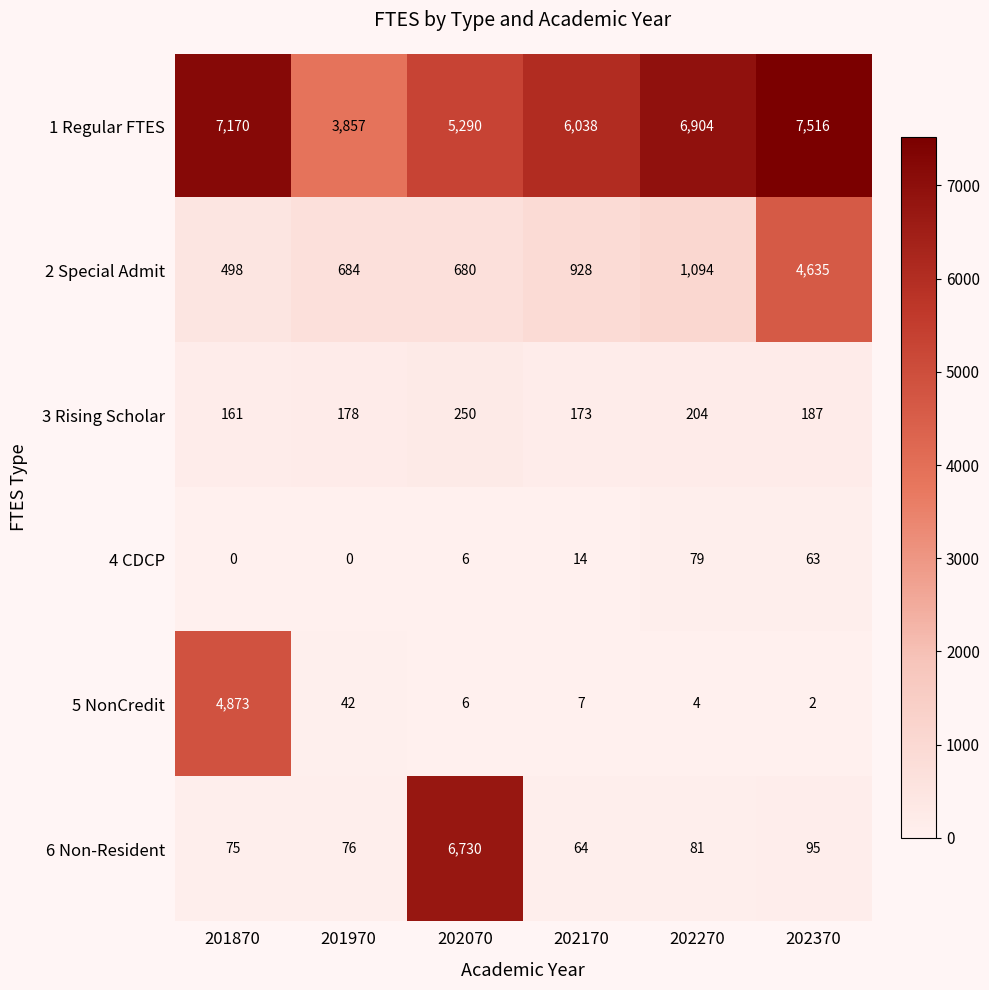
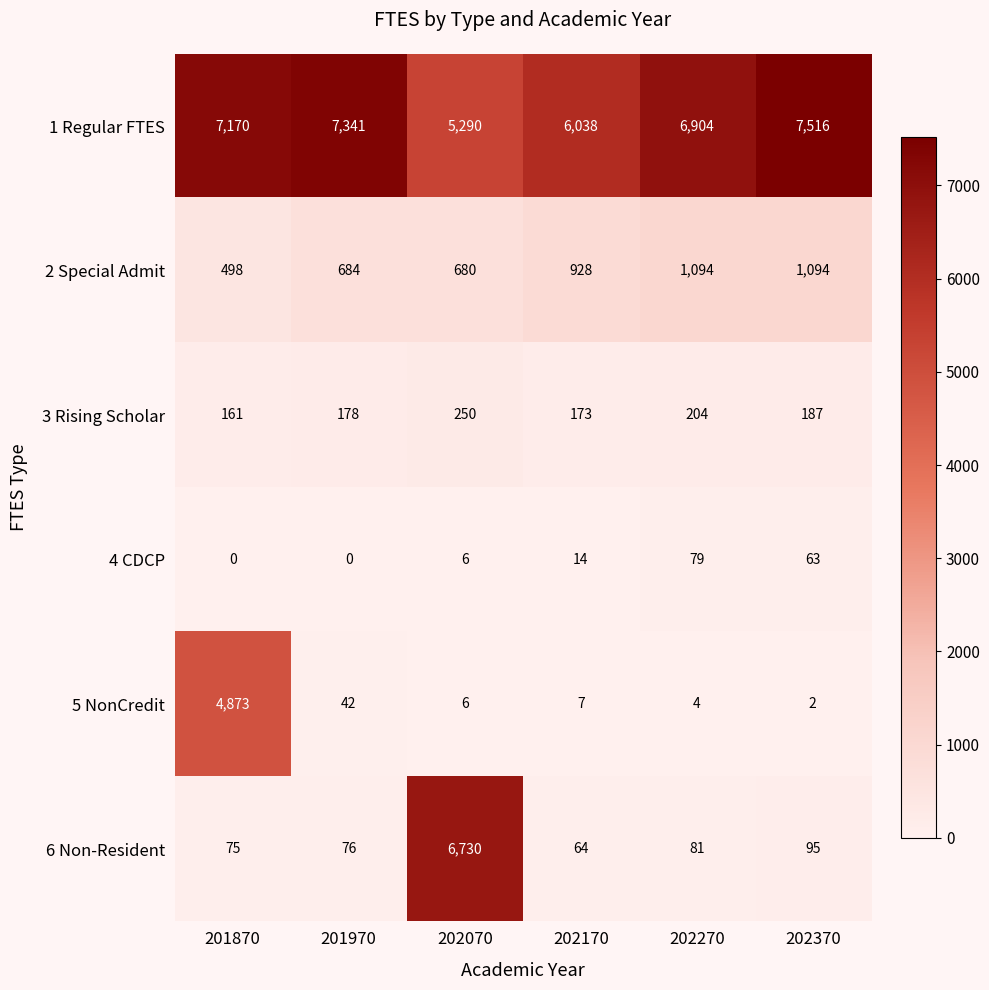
  {
    "1 Regular FTES": {
      "201870": "7,170",
-     "201970": "3,857",
+     "201970": "7,341",
      "202070": "5,290",
      "202170": "6,038",
      "202270": "6,904",
      "202370": "7,516"
    },
    "2 Special Admit": {
      "201870": "498",
      "201970": "684",
      "202070": "680",
      "202170": "928",
      "202270": "1,094",
-     "202370": "4,635"
+     "202370": "1,094"
    },
    "3 Rising Scholar": {
      "201870": "161",
      "201970": "178",
      "202070": "250",
      "202170": "173",
      "202270": "204",
      "202370": "187"
    },
    "4 CDCP": {
      "201870": "0",
      "201970": "0",
      "202070": "6",
      "202170": "14",
      "202270": "79",
      "202370": "63"
    },
    "5 NonCredit": {
      "201870": "4,873",
      "201970": "42",
      "202070": "6",
      "202170": "7",
      "202270": "4",
      "202370": "2"
    },
    "6 Non-Resident": {
      "201870": "75",
      "201970": "76",
      "202070": "6,730",
      "202170": "64",
      "202270": "81",
      "202370": "95"
    }
  }
